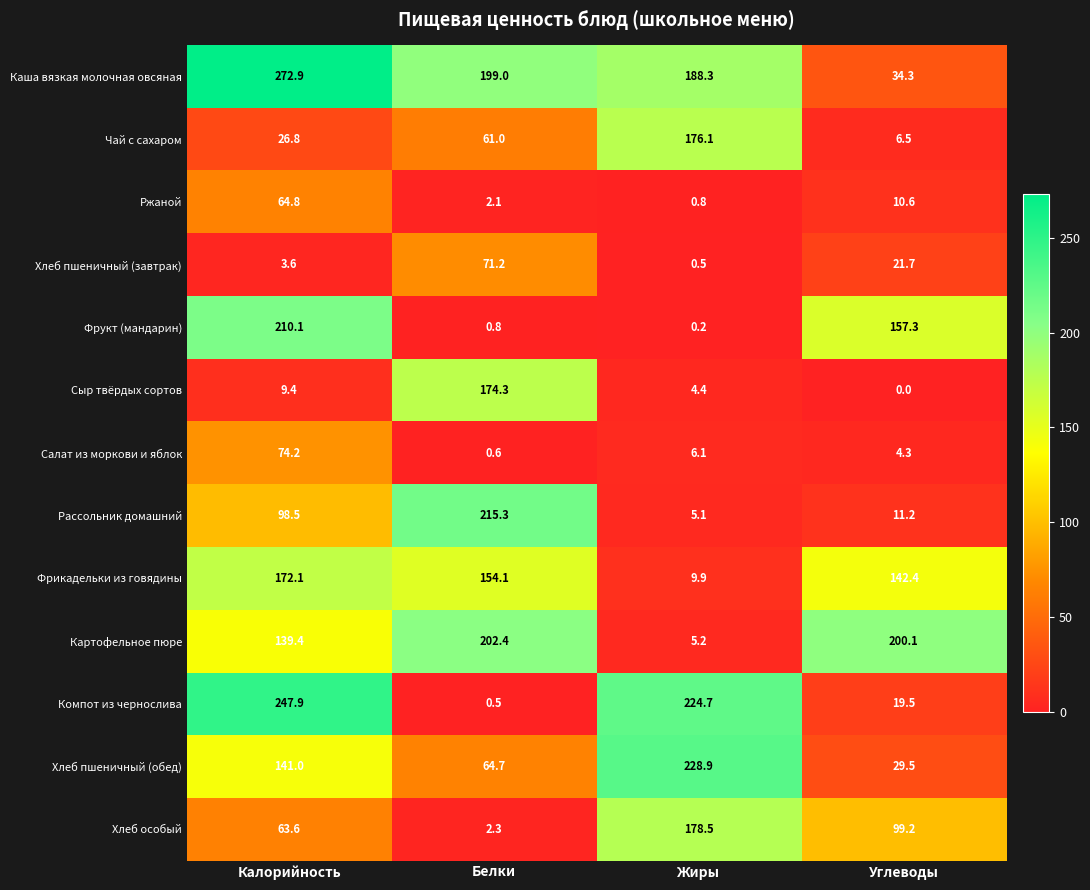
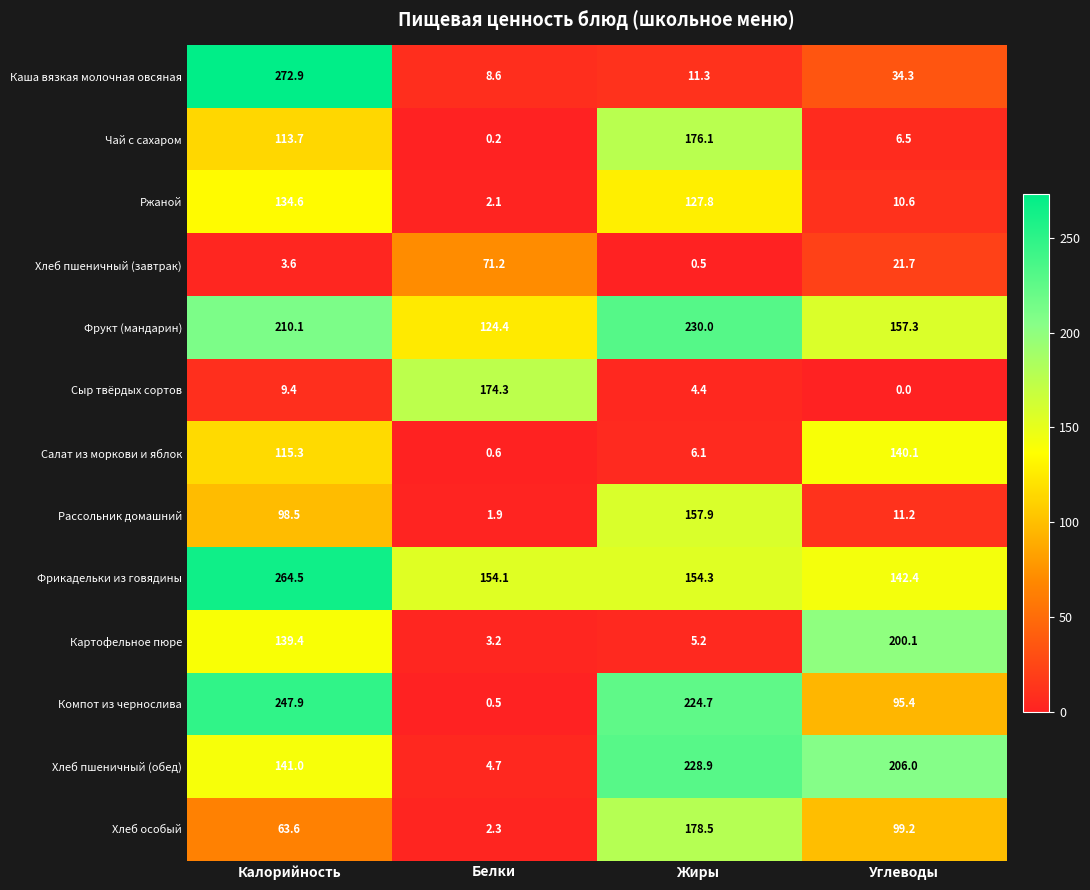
  {
    "Каша вязкая молочная овсяная": {
      "Калорийность": 272.9,
-     "Белки": 199.0,
-     "Жиры": 188.3,
+     "Белки": 8.6,
+     "Жиры": 11.3,
      "Углеводы": 34.3
    },
    "Чай с сахаром": {
-     "Калорийность": 26.8,
-     "Белки": 61.0,
+     "Калорийность": 113.7,
+     "Белки": 0.2,
      "Жиры": 176.1,
      "Углеводы": 6.5
    },
    "Ржаной": {
-     "Калорийность": 64.8,
+     "Калорийность": 134.6,
      "Белки": 2.1,
-     "Жиры": 0.8,
+     "Жиры": 127.8,
      "Углеводы": 10.6
    },
    "Хлеб пшеничный (завтрак)": {
      "Калорийность": 3.6,
      "Белки": 71.2,
      "Жиры": 0.5,
      "Углеводы": 21.7
    },
    "Фрукт (мандарин)": {
      "Калорийность": 210.1,
-     "Белки": 0.8,
-     "Жиры": 0.2,
+     "Белки": 124.4,
+     "Жиры": 230.0,
      "Углеводы": 157.3
    },
    "Сыр твёрдых сортов": {
      "Калорийность": 9.4,
      "Белки": 174.3,
      "Жиры": 4.4,
      "Углеводы": 0.0
    },
    "Салат из моркови и яблок": {
-     "Калорийность": 74.2,
+     "Калорийность": 115.3,
      "Белки": 0.6,
      "Жиры": 6.1,
-     "Углеводы": 4.3
+     "Углеводы": 140.1
    },
    "Рассольник домашний": {
      "Калорийность": 98.5,
-     "Белки": 215.3,
-     "Жиры": 5.1,
+     "Белки": 1.9,
+     "Жиры": 157.9,
      "Углеводы": 11.2
    },
    "Фрикадельки из говядины": {
-     "Калорийность": 172.1,
+     "Калорийность": 264.5,
      "Белки": 154.1,
-     "Жиры": 9.9,
+     "Жиры": 154.3,
      "Углеводы": 142.4
    },
    "Картофельное пюре": {
      "Калорийность": 139.4,
-     "Белки": 202.4,
+     "Белки": 3.2,
      "Жиры": 5.2,
      "Углеводы": 200.1
    },
    "Компот из чернослива": {
      "Калорийность": 247.9,
      "Белки": 0.5,
      "Жиры": 224.7,
-     "Углеводы": 19.5
+     "Углеводы": 95.4
    },
    "Хлеб пшеничный (обед)": {
      "Калорийность": 141.0,
-     "Белки": 64.7,
+     "Белки": 4.7,
      "Жиры": 228.9,
-     "Углеводы": 29.5
+     "Углеводы": 206.0
    },
    "Хлеб особый": {
      "Калорийность": 63.6,
      "Белки": 2.3,
      "Жиры": 178.5,
      "Углеводы": 99.2
    }
  }
